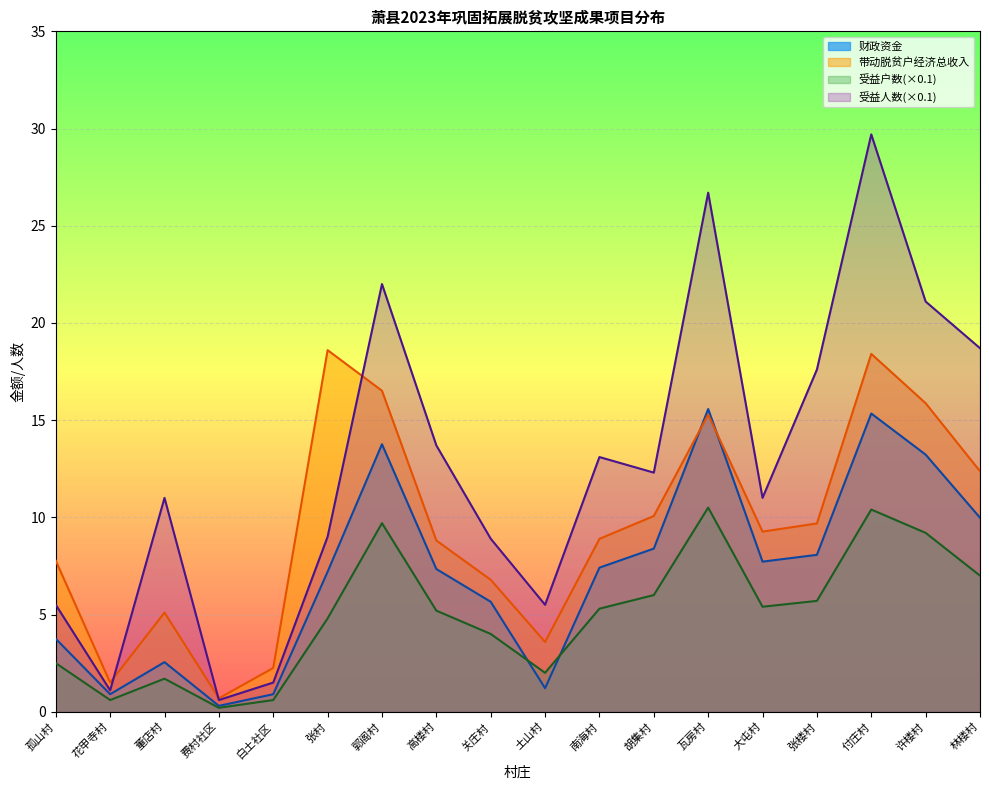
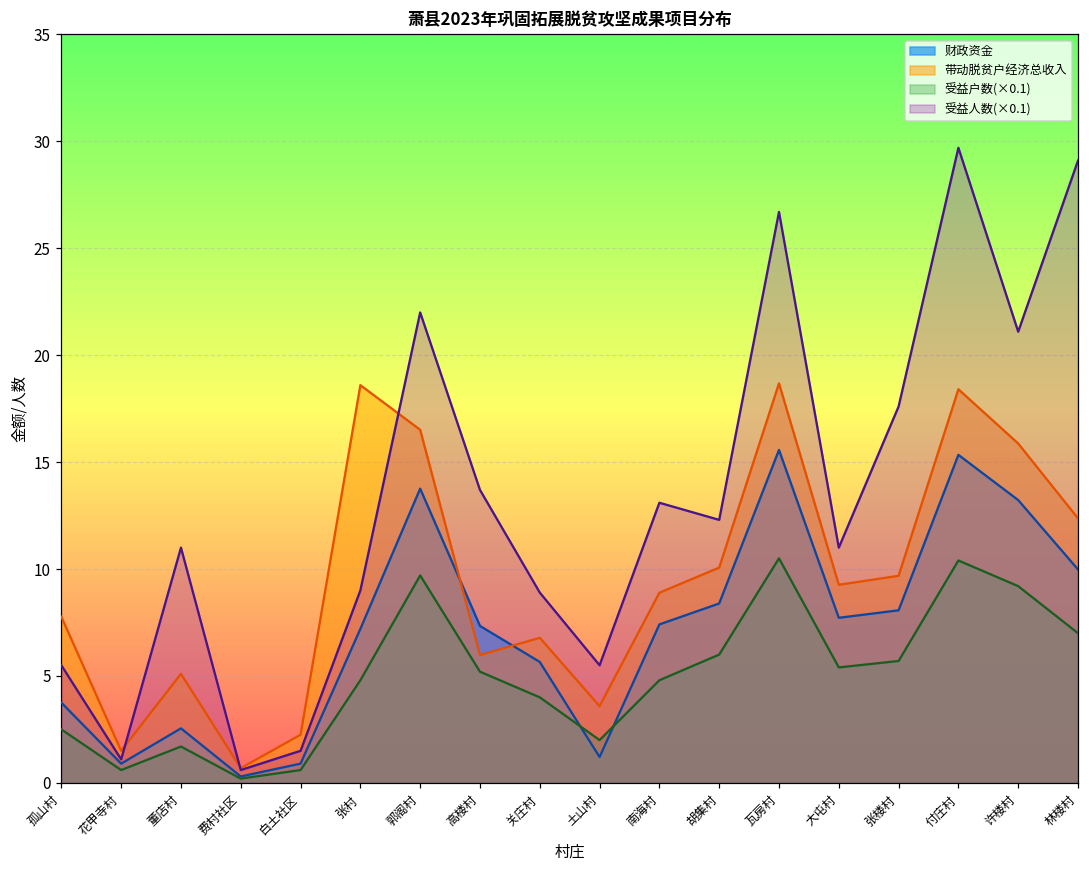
  {
    "财政资金": {
      "孤山村": 3.8,
      "花甲寺村": 0.9,
      "董店村": 2.6,
      "白土社区": 0.9,
      "张村": 7.2,
      "郭阁村": 13.8,
      "高楼村": 7.3,
      "关庄村": 5.7,
      "土山村": 1.2,
      "南海村": 7.4,
      "胡集村": 8.4,
      "瓦房村": 15.6,
      "大屯村": 7.7,
      "张楼村": 8.1,
      "付庄村": 15.3,
      "许楼村": 13.2,
      "林楼村": 10.0
    },
    "带动脱贫户经济总收入": {
      "孤山村": 7.8,
      "花甲寺村": 1.5,
      "董店村": 5.1,
      "白土社区": 2.3,
      "张村": 18.6,
      "郭阁村": 16.5,
-     "高楼村": 8.8,
+     "高楼村": 6.0,
      "关庄村": 6.8,
      "土山村": 3.6,
      "南海村": 8.9,
      "胡集村": 10.1,
-     "瓦房村": 15.3,
+     "瓦房村": 18.7,
      "大屯村": 9.3,
      "张楼村": 9.7,
      "付庄村": 18.4,
      "许楼村": 15.9,
      "林楼村": 12.4
    },
    "受益户数(×0.1)": {
      "孤山村": 2.5,
      "花甲寺村": 0.6,
      "董店村": 1.7,
      "白土社区": 0.6,
      "张村": 4.8,
      "郭阁村": 9.7,
      "高楼村": 5.2,
      "关庄村": 4.0,
      "土山村": 2.0,
-     "南海村": 5.3,
+     "南海村": 4.8,
      "胡集村": 6.0,
      "瓦房村": 10.5,
      "大屯村": 5.4,
      "张楼村": 5.7,
      "付庄村": 10.4,
      "许楼村": 9.2,
      "林楼村": 7.0
    },
    "受益人数(×0.1)": {
      "孤山村": 5.5,
      "花甲寺村": 1.1,
      "董店村": 11.0,
      "白土社区": 1.5,
      "张村": 9.0,
      "郭阁村": 22.0,
      "高楼村": 13.7,
      "关庄村": 8.9,
      "土山村": 5.5,
      "南海村": 13.1,
      "胡集村": 12.3,
      "瓦房村": 26.7,
      "大屯村": 11.0,
      "张楼村": 17.6,
      "付庄村": 29.7,
      "许楼村": 21.1,
-     "林楼村": 18.7
+     "林楼村": 29.1
    }
  }
